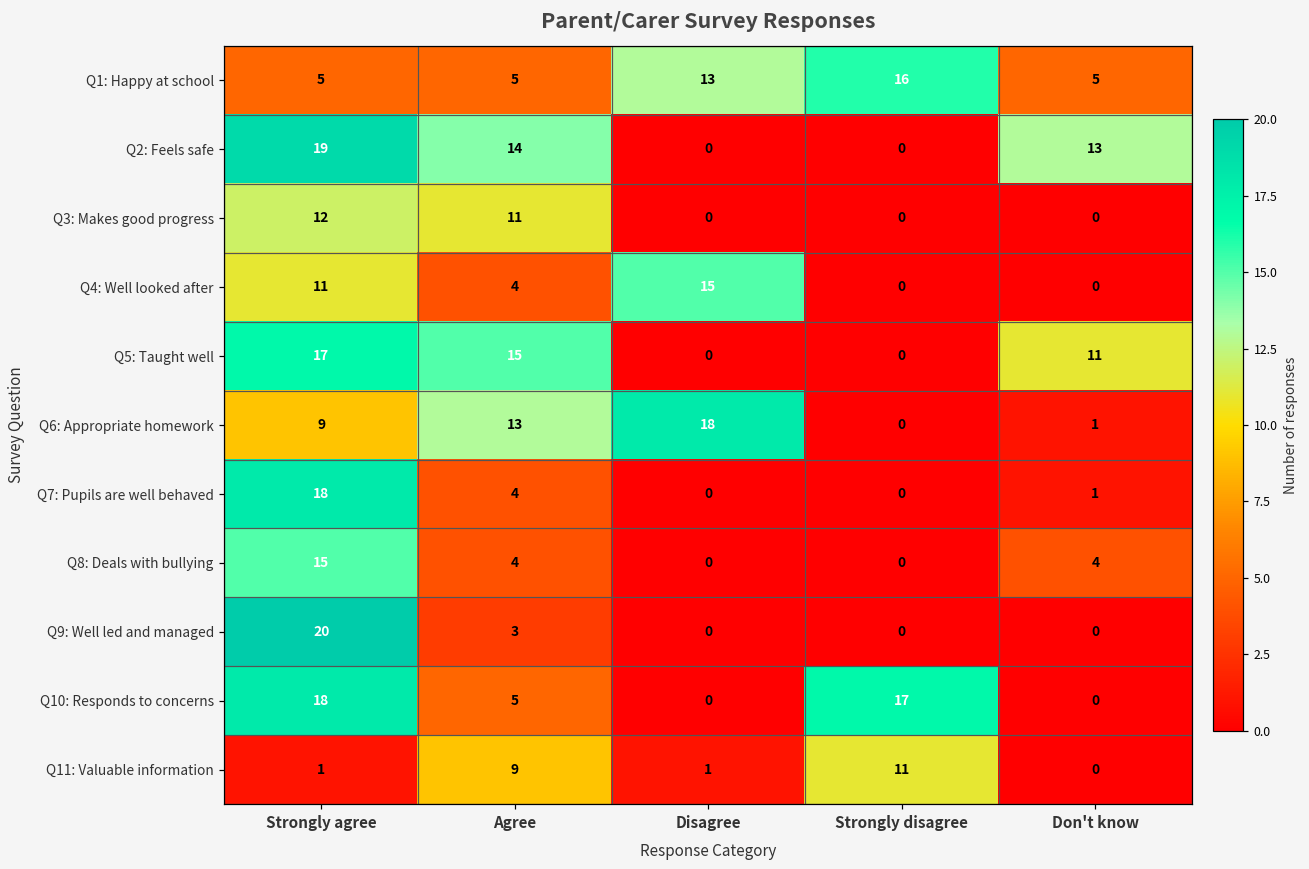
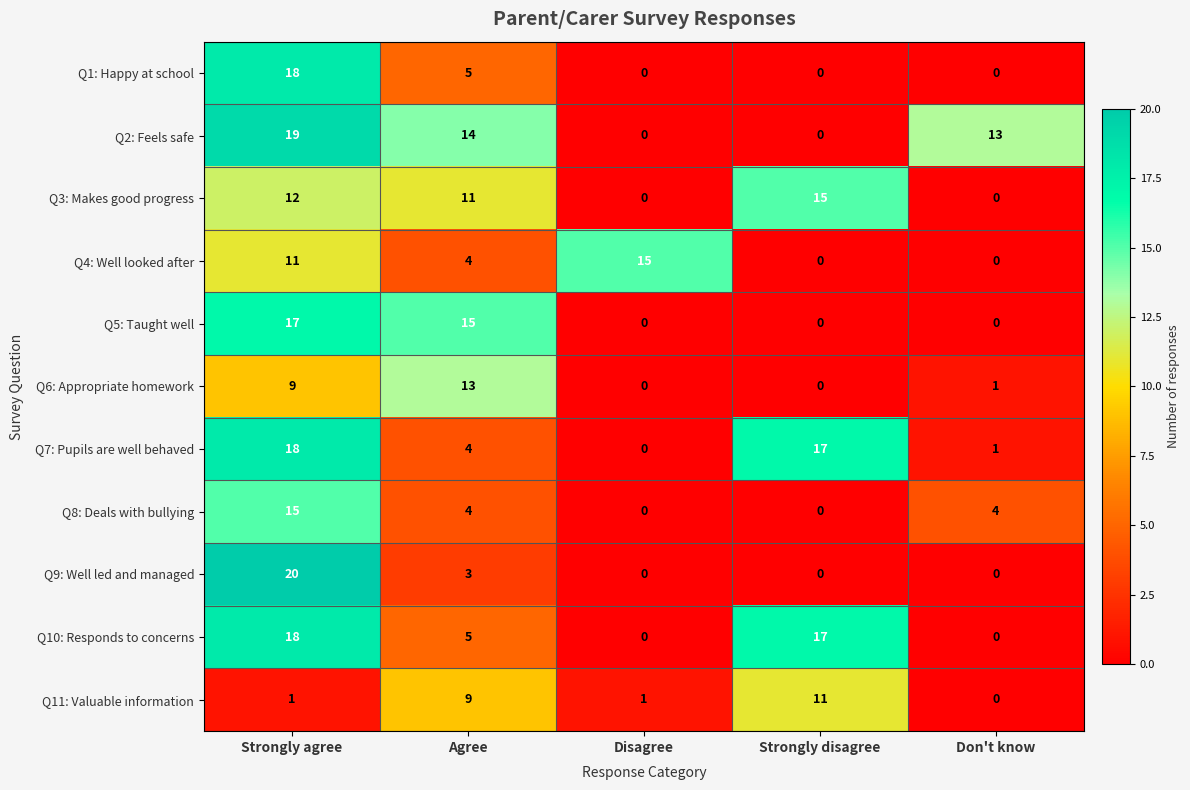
  {
    "Q1: Happy at school": {
-     "Strongly agree": 5,
+     "Strongly agree": 18,
      "Agree": 5,
-     "Disagree": 13,
-     "Strongly disagree": 16,
-     "Don't know": 5
+     "Disagree": 0,
+     "Strongly disagree": 0,
+     "Don't know": 0
    },
    "Q2: Feels safe": {
      "Strongly agree": 19,
      "Agree": 14,
      "Disagree": 0,
      "Strongly disagree": 0,
      "Don't know": 13
    },
    "Q3: Makes good progress": {
      "Strongly agree": 12,
      "Agree": 11,
      "Disagree": 0,
-     "Strongly disagree": 0,
+     "Strongly disagree": 15,
      "Don't know": 0
    },
    "Q4: Well looked after": {
      "Strongly agree": 11,
      "Agree": 4,
      "Disagree": 15,
      "Strongly disagree": 0,
      "Don't know": 0
    },
    "Q5: Taught well": {
      "Strongly agree": 17,
      "Agree": 15,
      "Disagree": 0,
      "Strongly disagree": 0,
-     "Don't know": 11
+     "Don't know": 0
    },
    "Q6: Appropriate homework": {
      "Strongly agree": 9,
      "Agree": 13,
-     "Disagree": 18,
+     "Disagree": 0,
      "Strongly disagree": 0,
      "Don't know": 1
    },
    "Q7: Pupils are well behaved": {
      "Strongly agree": 18,
      "Agree": 4,
      "Disagree": 0,
-     "Strongly disagree": 0,
+     "Strongly disagree": 17,
      "Don't know": 1
    },
    "Q8: Deals with bullying": {
      "Strongly agree": 15,
      "Agree": 4,
      "Disagree": 0,
      "Strongly disagree": 0,
      "Don't know": 4
    },
    "Q9: Well led and managed": {
      "Strongly agree": 20,
      "Agree": 3,
      "Disagree": 0,
      "Strongly disagree": 0,
      "Don't know": 0
    },
    "Q10: Responds to concerns": {
      "Strongly agree": 18,
      "Agree": 5,
      "Disagree": 0,
      "Strongly disagree": 17,
      "Don't know": 0
    },
    "Q11: Valuable information": {
      "Strongly agree": 1,
      "Agree": 9,
      "Disagree": 1,
      "Strongly disagree": 11,
      "Don't know": 0
    }
  }
